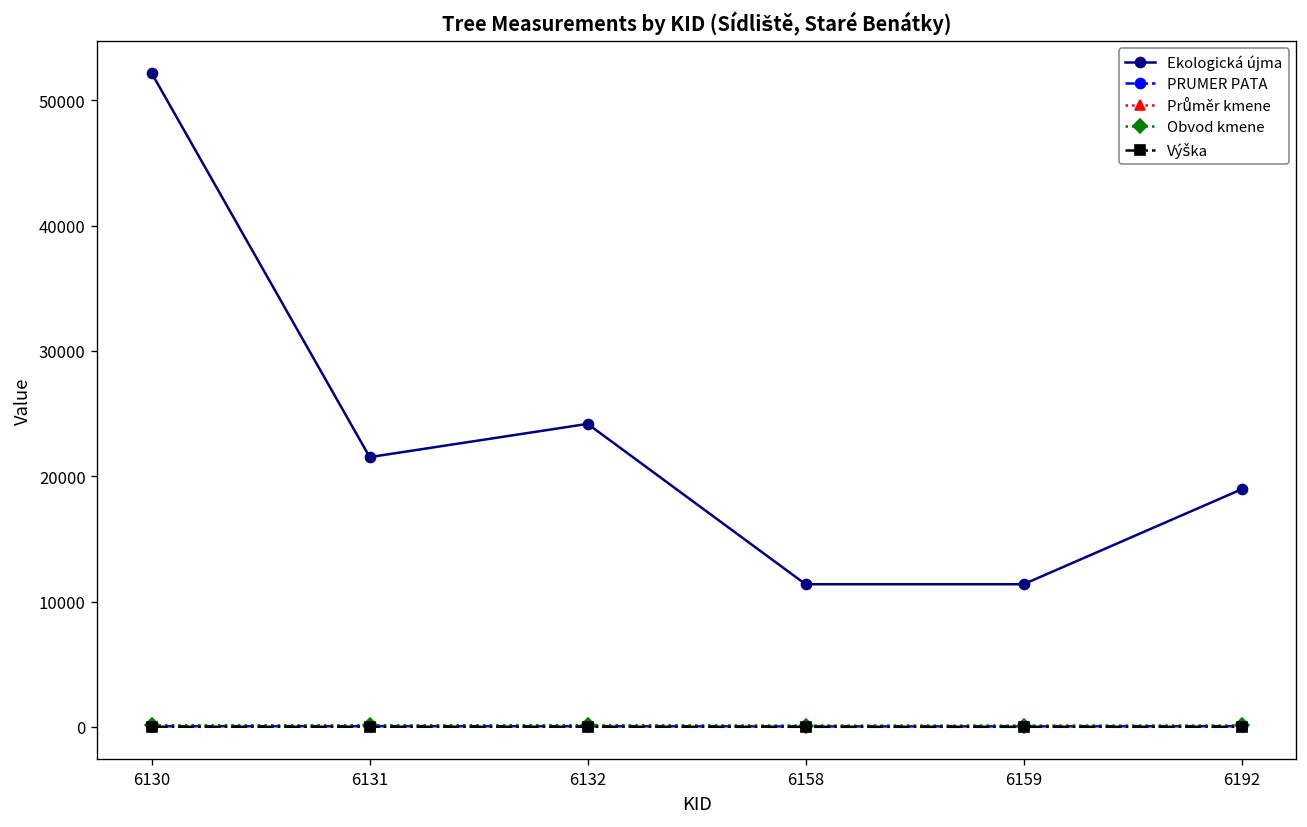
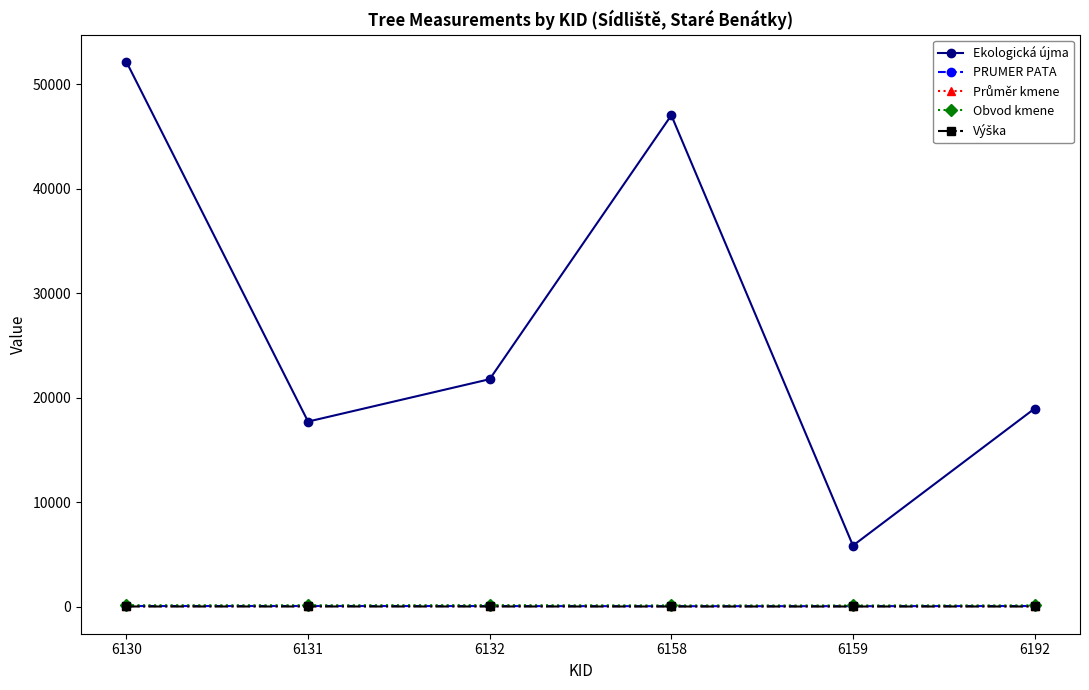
  {
    "Ekologická újma": {
      "6130": 52200,
-     "6131": 21500,
-     "6132": 24200,
-     "6158": 11400,
-     "6159": 11400,
+     "6131": 17700,
+     "6132": 21800,
+     "6158": 47000,
+     "6159": 5800,
      "6192": 19000
    }
  }
